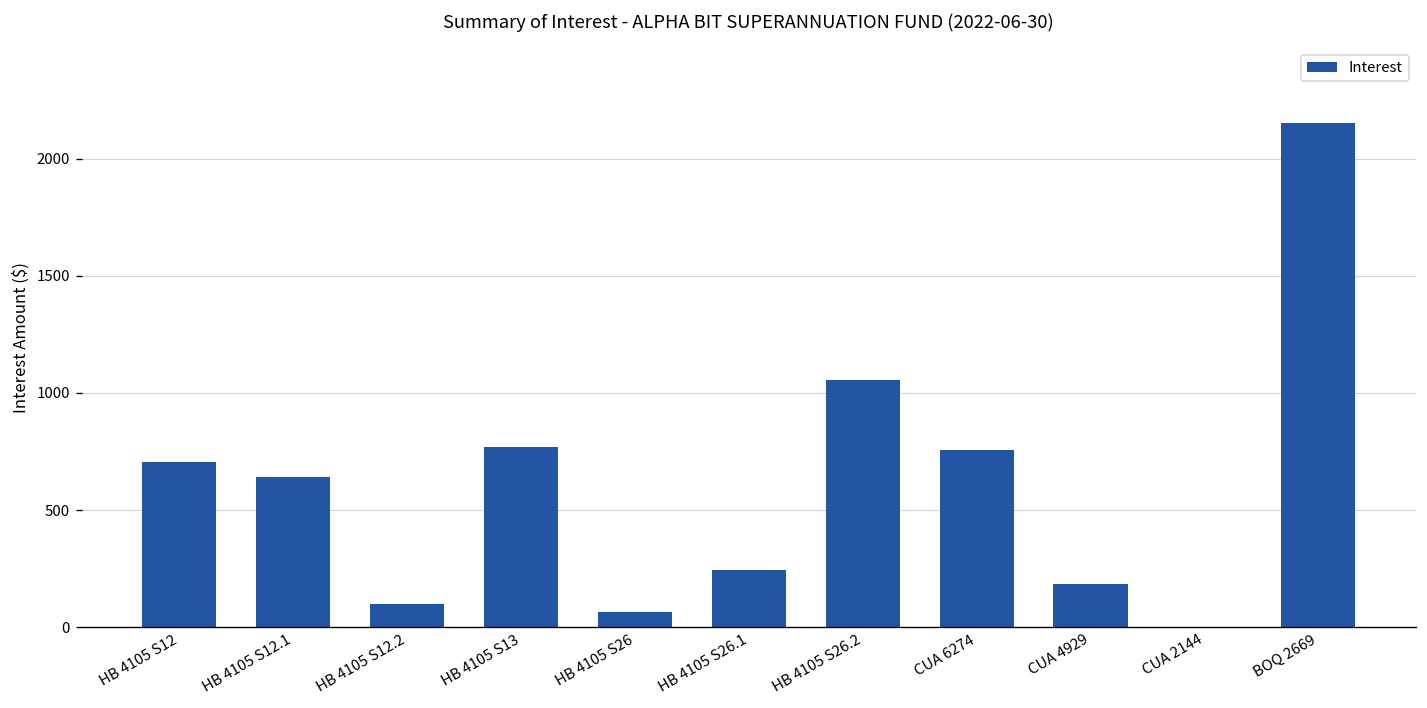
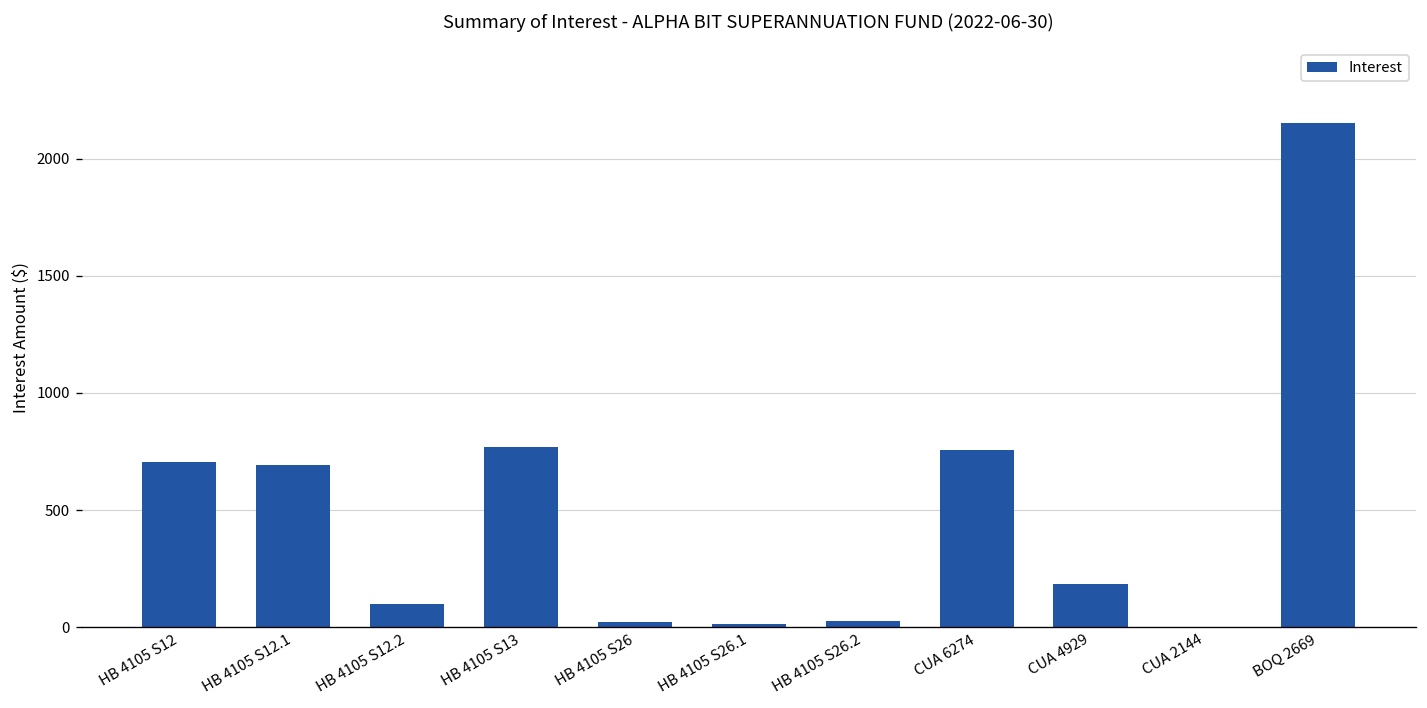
  {
    "HB 4105 S12": 700,
-   "HB 4105 S12.1": 640,
+   "HB 4105 S12.1": 690,
    "HB 4105 S12.2": 100,
    "HB 4105 S13": 770,
-   "HB 4105 S26": 60,
-   "HB 4105 S26.1": 250,
-   "HB 4105 S26.2": 1060,
+   "HB 4105 S26": 20,
+   "HB 4105 S26.1": 10,
+   "HB 4105 S26.2": 20,
    "CUA 6274": 760,
    "CUA 4929": 180,
    "BOQ 2669": 2150
  }
